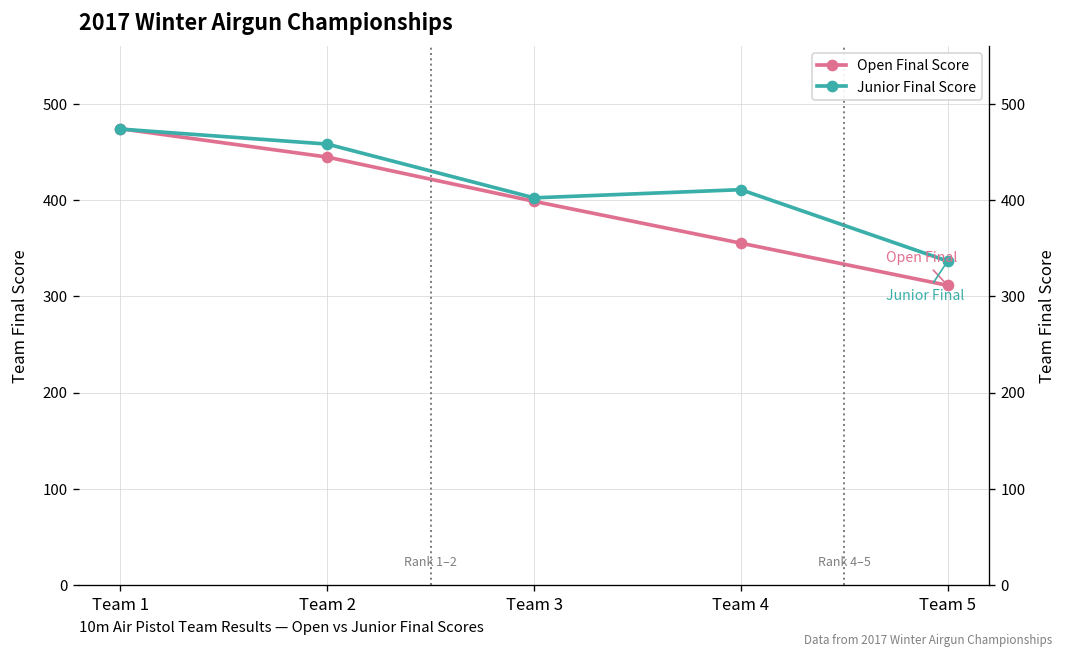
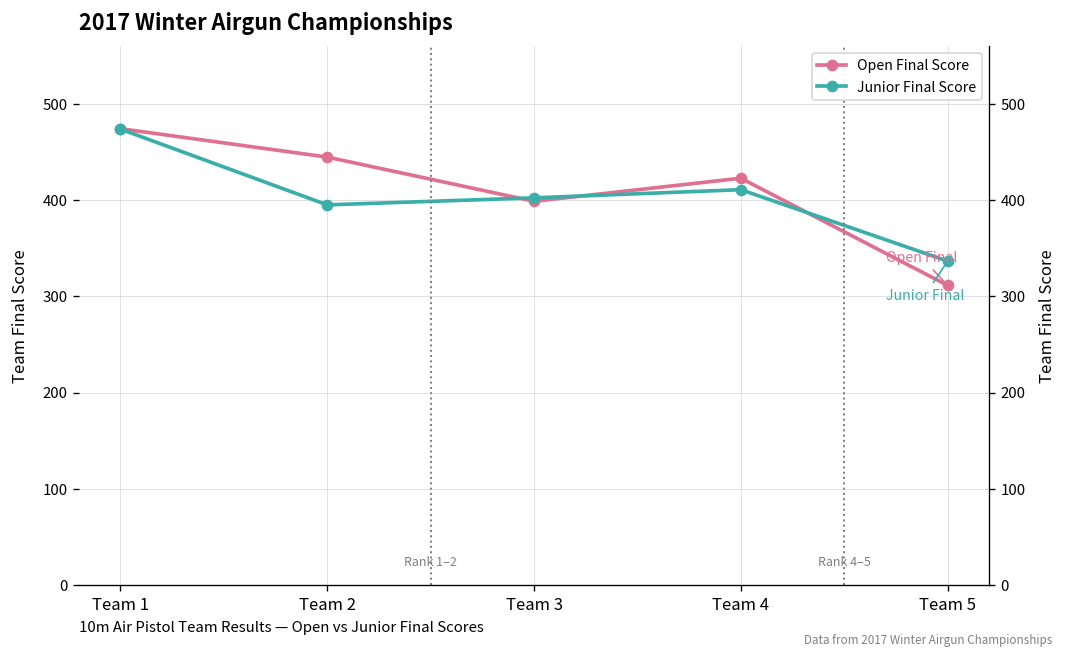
  {
    "Open Final Score": {
      "Team 2": 440,
      "Team 3": 400,
-     "Team 4": 360,
+     "Team 4": 420,
      "Team 5": 310
    },
    "Junior Final Score": {
-     "Team 2": 460,
+     "Team 2": 400,
      "Team 3": 400,
      "Team 4": 410,
      "Team 5": 340
    }
  }
